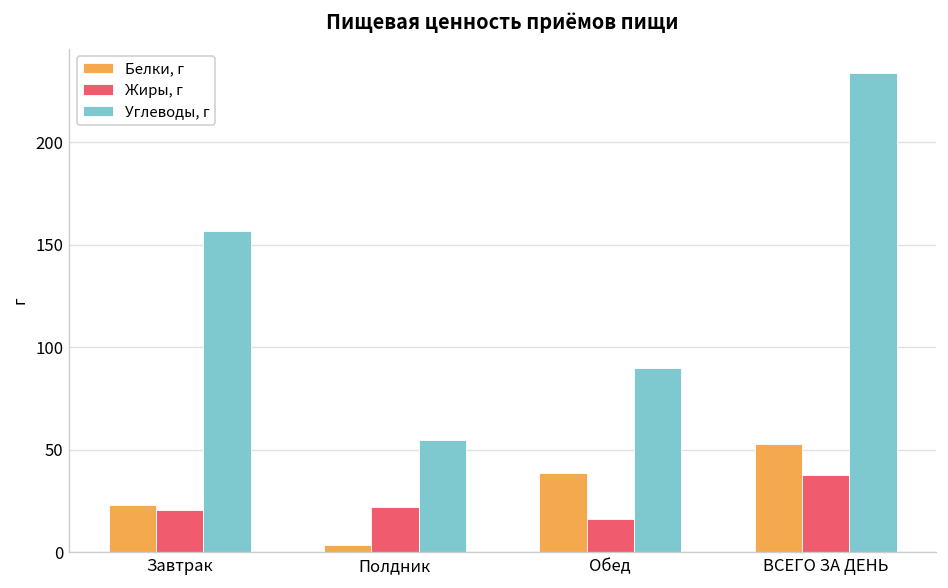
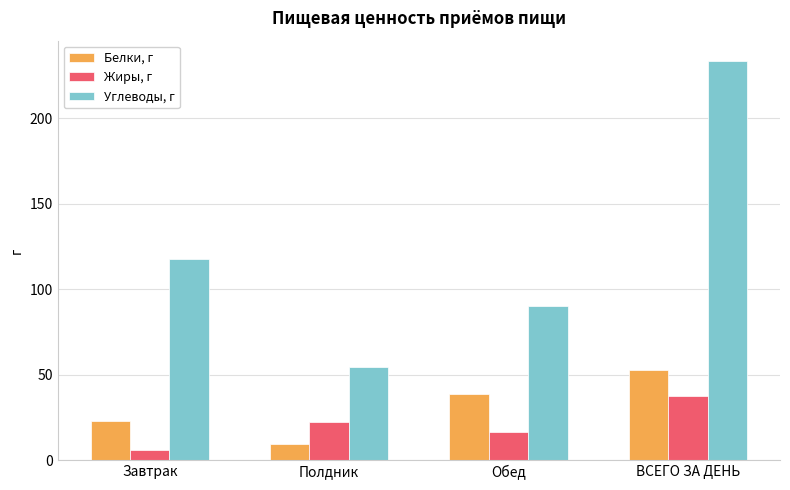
  {
    "Белки, г": {
      "Завтрак": 23,
-     "Полдник": 3,
+     "Полдник": 10,
      "Обед": 38,
      "ВСЕГО ЗА ДЕНЬ": 53
    },
    "Жиры, г": {
-     "Завтрак": 21,
+     "Завтрак": 6,
      "Полдник": 22,
      "Обед": 16,
      "ВСЕГО ЗА ДЕНЬ": 38
    },
    "Углеводы, г": {
-     "Завтрак": 157,
+     "Завтрак": 118,
      "Полдник": 55,
      "Обед": 90,
      "ВСЕГО ЗА ДЕНЬ": 234
    }
  }
